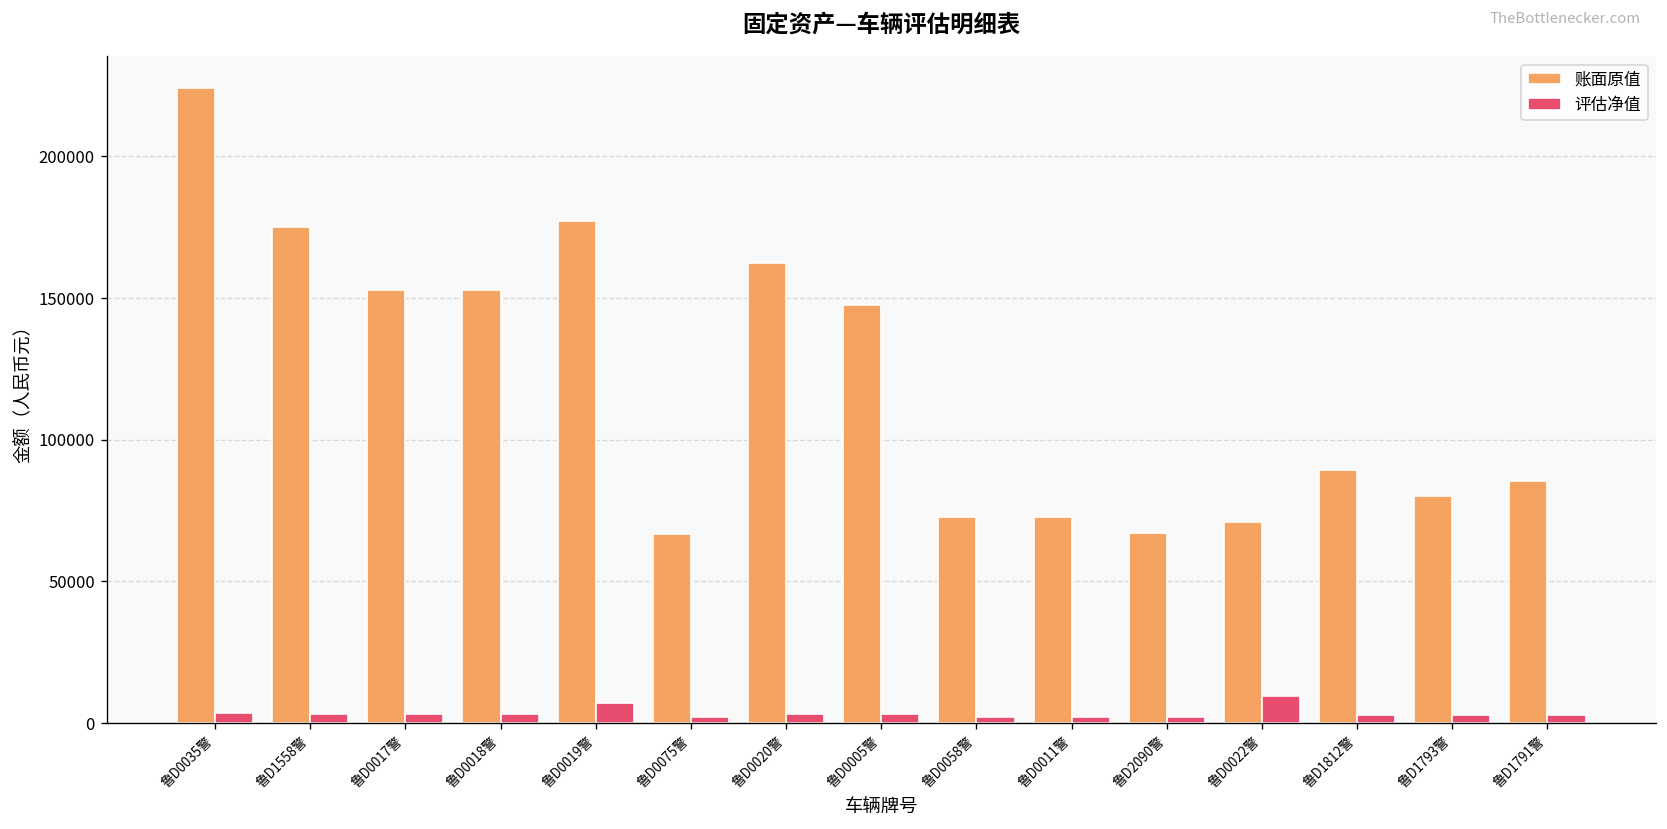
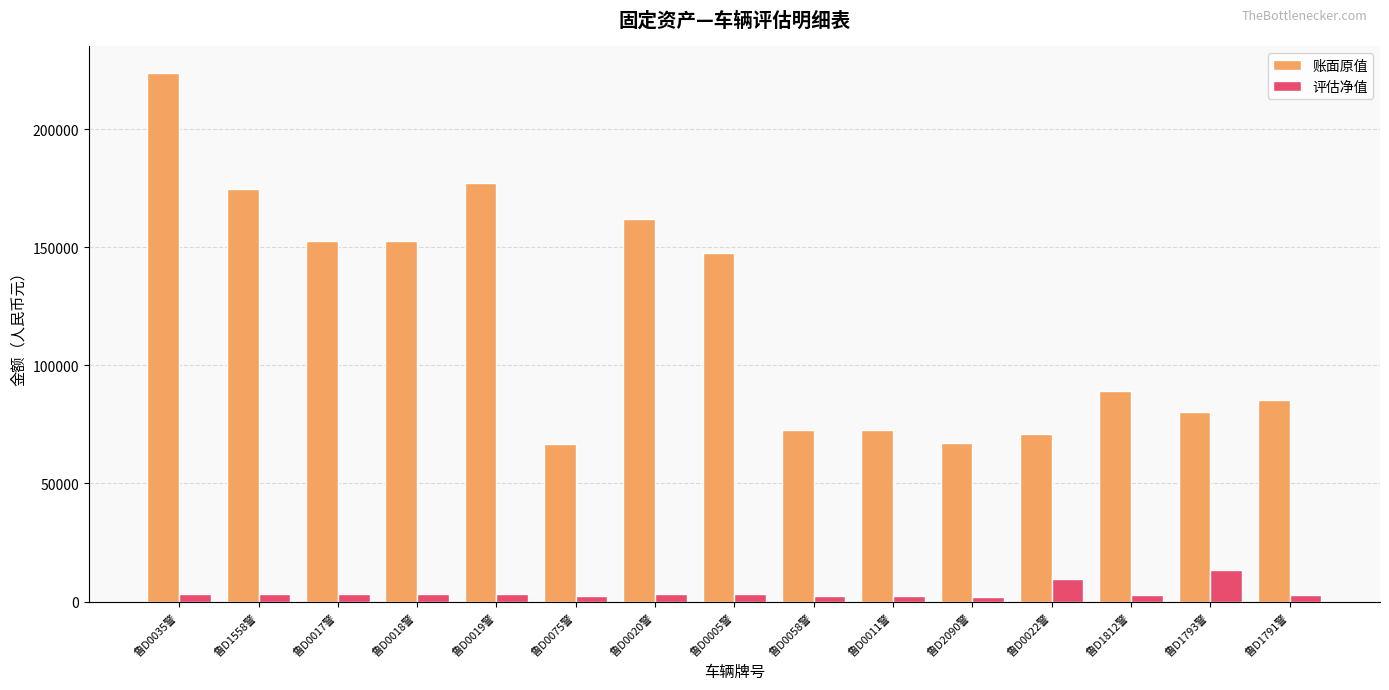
  {
    "账面原值": {
      "鲁D0035警": 224000,
      "鲁D1558警": 175000,
      "鲁D0017警": 153000,
      "鲁D0018警": 153000,
      "鲁D0019警": 177000,
      "鲁D0075警": 67000,
      "鲁D0020警": 162000,
      "鲁D0005警": 147000,
      "鲁D0058警": 73000,
      "鲁D0011警": 73000,
      "鲁D2090警": 67000,
      "鲁D0022警": 71000,
      "鲁D1812警": 89000,
      "鲁D1793警": 80000,
      "鲁D1791警": 85000
    },
    "评估净值": {
      "鲁D0035警": 3000,
      "鲁D1558警": 3000,
      "鲁D0017警": 3000,
      "鲁D0018警": 3000,
-     "鲁D0019警": 7000,
+     "鲁D0019警": 3000,
      "鲁D0075警": 2000,
      "鲁D0020警": 3000,
      "鲁D0005警": 3000,
      "鲁D0058警": 2000,
      "鲁D0011警": 2000,
      "鲁D2090警": 2000,
      "鲁D0022警": 9000,
      "鲁D1812警": 3000,
-     "鲁D1793警": 3000,
+     "鲁D1793警": 13000,
      "鲁D1791警": 3000
    }
  }
